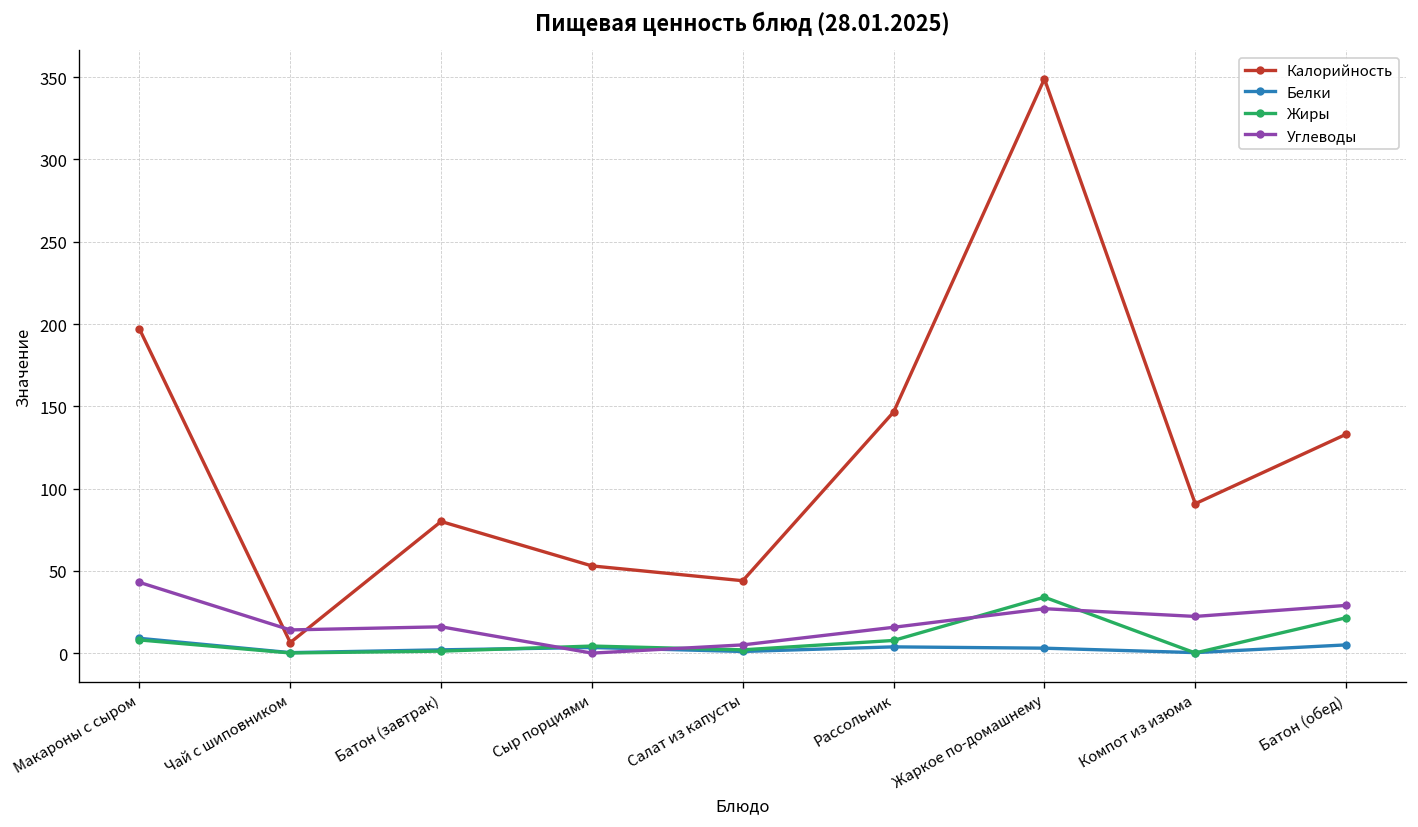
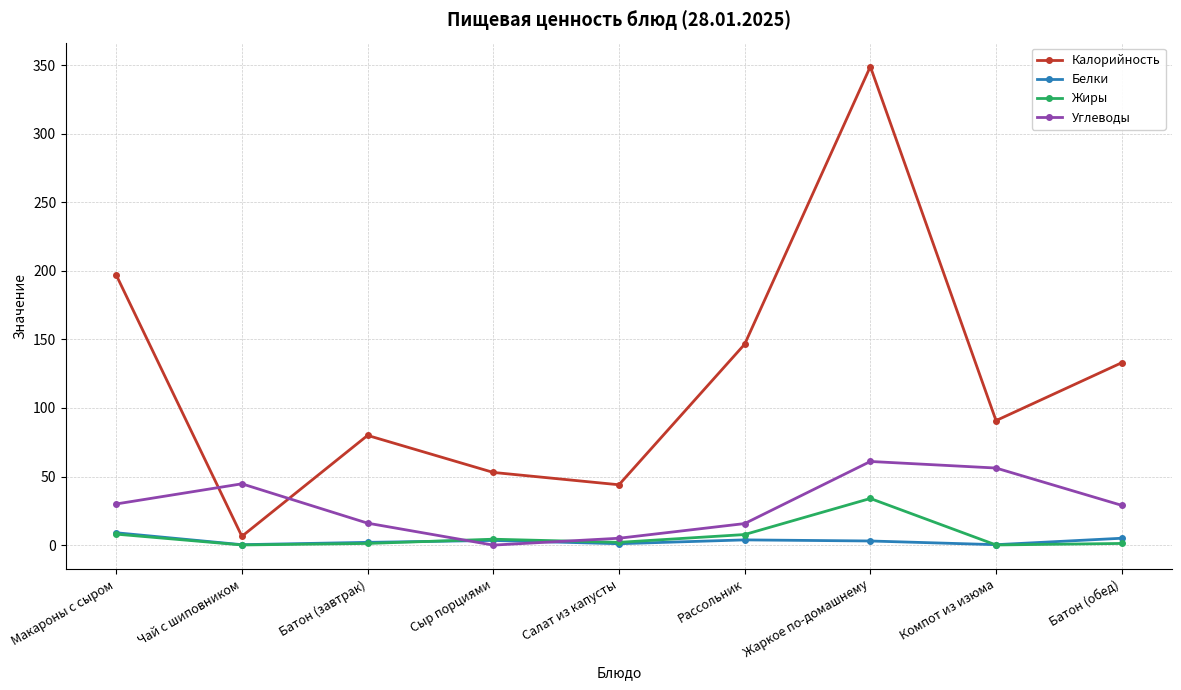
  {
    "Калорийность": {
      "Макароны с сыром": 197,
      "Чай с шиповником": 6,
      "Батон (завтрак)": 80,
      "Сыр порциями": 53,
      "Салат из капусты": 44,
      "Рассольник": 147,
      "Жаркое по-домашнему": 349,
      "Компот из изюма": 91,
      "Батон (обед)": 133
    },
    "Белки": {
      "Рассольник": 4,
      "Жаркое по-домашнему": 3,
      "Батон (обед)": 5
    },
    "Жиры": {
      "Рассольник": 8,
      "Жаркое по-домашнему": 34,
-     "Батон (обед)": 22
+     "Батон (обед)": 1
    },
    "Углеводы": {
-     "Макароны с сыром": 43,
-     "Чай с шиповником": 14,
+     "Макароны с сыром": 30,
+     "Чай с шиповником": 45,
      "Батон (завтрак)": 16,
      "Сыр порциями": 0,
      "Салат из капусты": 5,
      "Рассольник": 16,
-     "Жаркое по-домашнему": 27,
-     "Компот из изюма": 22,
+     "Жаркое по-домашнему": 61,
+     "Компот из изюма": 56,
      "Батон (обед)": 29
    }
  }
